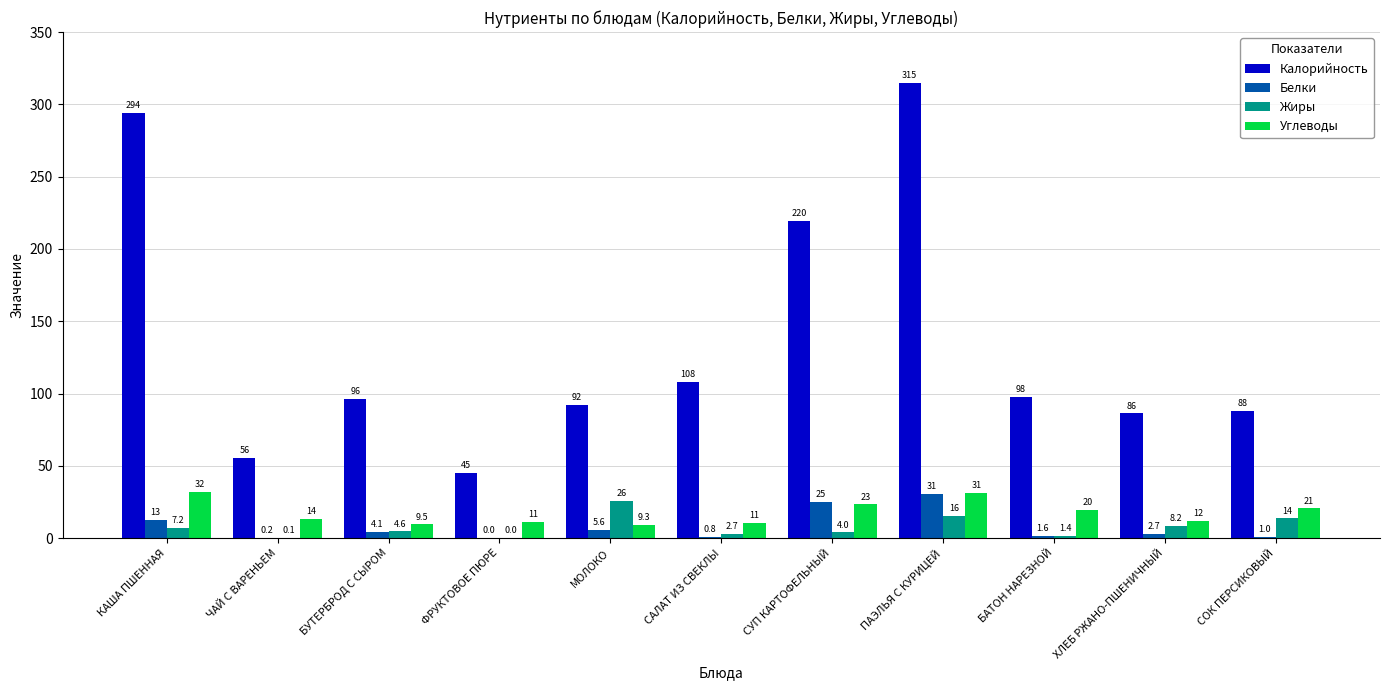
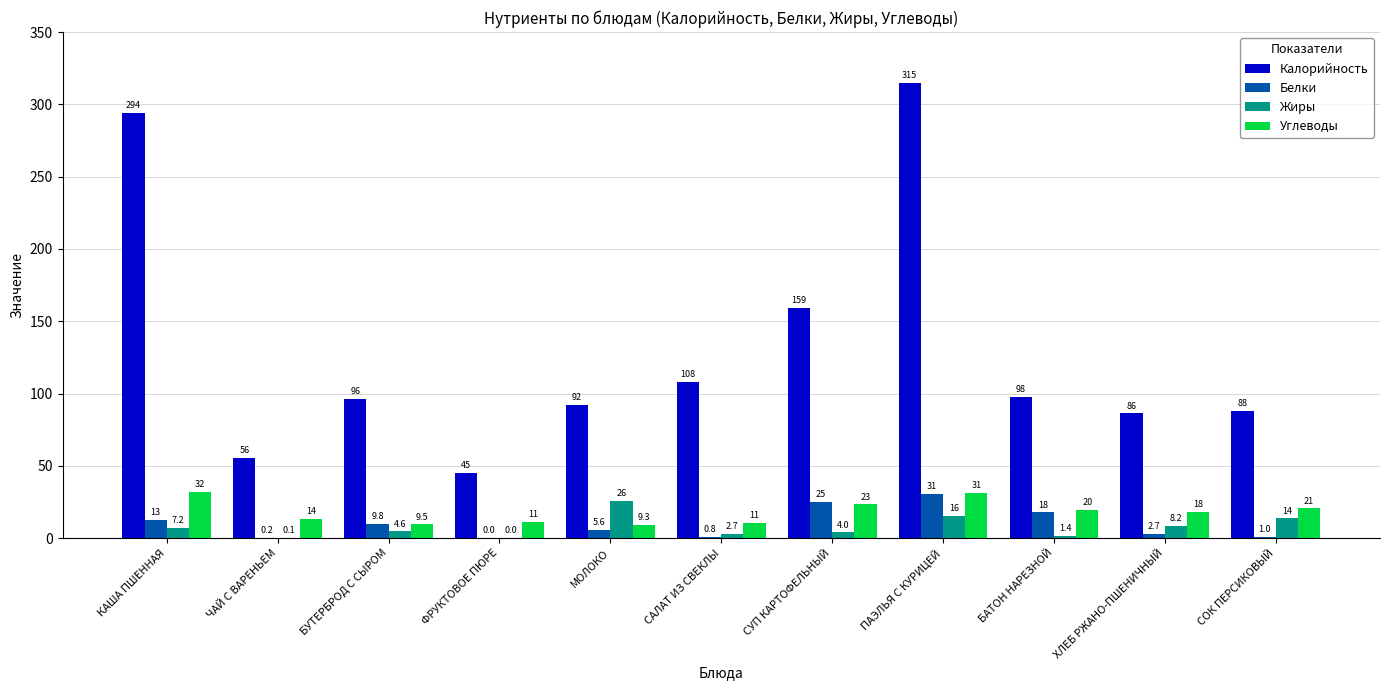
  {
    "Калорийность": {
      "КАША ПШЕННАЯ": 294,
      "ЧАЙ С ВАРЕНЬЕМ": 56,
      "БУТЕРБРОД С СЫРОМ": 96,
      "ФРУКТОВОЕ ПЮРЕ": 45,
      "МОЛОКО": 92,
      "САЛАТ ИЗ СВЕКЛЫ": 108,
-     "СУП КАРТОФЕЛЬНЫЙ": 220,
+     "СУП КАРТОФЕЛЬНЫЙ": 159,
      "ПАЭЛЬЯ С КУРИЦЕЙ": 315,
      "БАТОН НАРЕЗНОЙ": 98,
      "ХЛЕБ РЖАНО-ПШЕНИЧНЫЙ": 86,
      "СОК ПЕРСИКОВЫЙ": 88
    },
    "Белки": {
      "КАША ПШЕННАЯ": 13,
      "ЧАЙ С ВАРЕНЬЕМ": 0.2,
-     "БУТЕРБРОД С СЫРОМ": 4.1,
+     "БУТЕРБРОД С СЫРОМ": 9.8,
      "ФРУКТОВОЕ ПЮРЕ": 0.0,
      "МОЛОКО": 5.6,
      "САЛАТ ИЗ СВЕКЛЫ": 0.8,
      "СУП КАРТОФЕЛЬНЫЙ": 25,
      "ПАЭЛЬЯ С КУРИЦЕЙ": 31,
-     "БАТОН НАРЕЗНОЙ": 1.6,
+     "БАТОН НАРЕЗНОЙ": 18,
      "ХЛЕБ РЖАНО-ПШЕНИЧНЫЙ": 2.7,
      "СОК ПЕРСИКОВЫЙ": 1.0
    },
    "Жиры": {
      "КАША ПШЕННАЯ": 7.2,
      "ЧАЙ С ВАРЕНЬЕМ": 0.1,
      "БУТЕРБРОД С СЫРОМ": 4.6,
      "ФРУКТОВОЕ ПЮРЕ": 0.0,
      "МОЛОКО": 26,
      "САЛАТ ИЗ СВЕКЛЫ": 2.7,
      "СУП КАРТОФЕЛЬНЫЙ": 4.0,
      "ПАЭЛЬЯ С КУРИЦЕЙ": 16,
      "БАТОН НАРЕЗНОЙ": 1.4,
      "ХЛЕБ РЖАНО-ПШЕНИЧНЫЙ": 8.2,
      "СОК ПЕРСИКОВЫЙ": 14
    },
    "Углеводы": {
      "КАША ПШЕННАЯ": 32,
      "ЧАЙ С ВАРЕНЬЕМ": 14,
      "БУТЕРБРОД С СЫРОМ": 9.5,
      "ФРУКТОВОЕ ПЮРЕ": 11,
      "МОЛОКО": 9.3,
      "САЛАТ ИЗ СВЕКЛЫ": 11,
      "СУП КАРТОФЕЛЬНЫЙ": 23,
      "ПАЭЛЬЯ С КУРИЦЕЙ": 31,
      "БАТОН НАРЕЗНОЙ": 20,
-     "ХЛЕБ РЖАНО-ПШЕНИЧНЫЙ": 12,
+     "ХЛЕБ РЖАНО-ПШЕНИЧНЫЙ": 18,
      "СОК ПЕРСИКОВЫЙ": 21
    }
  }
